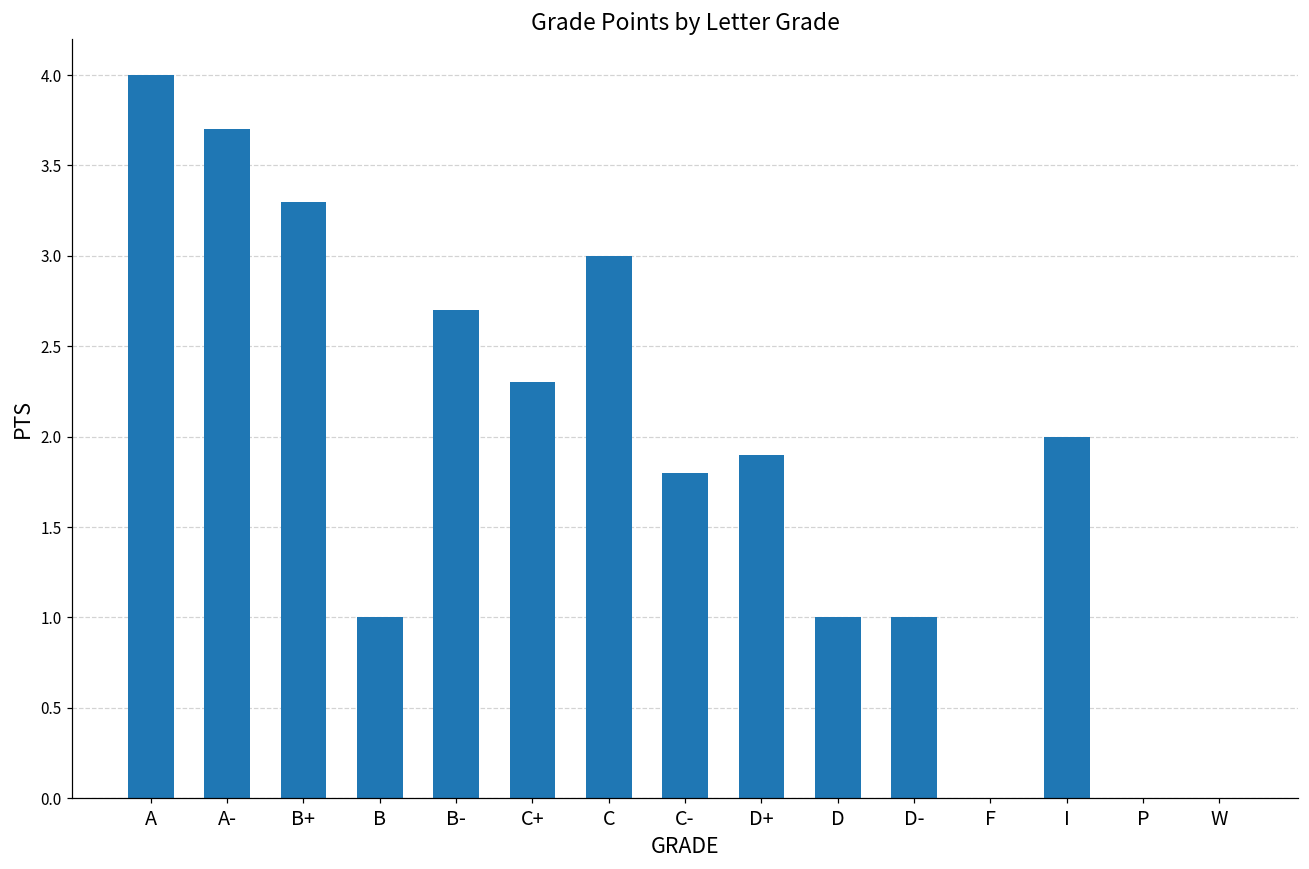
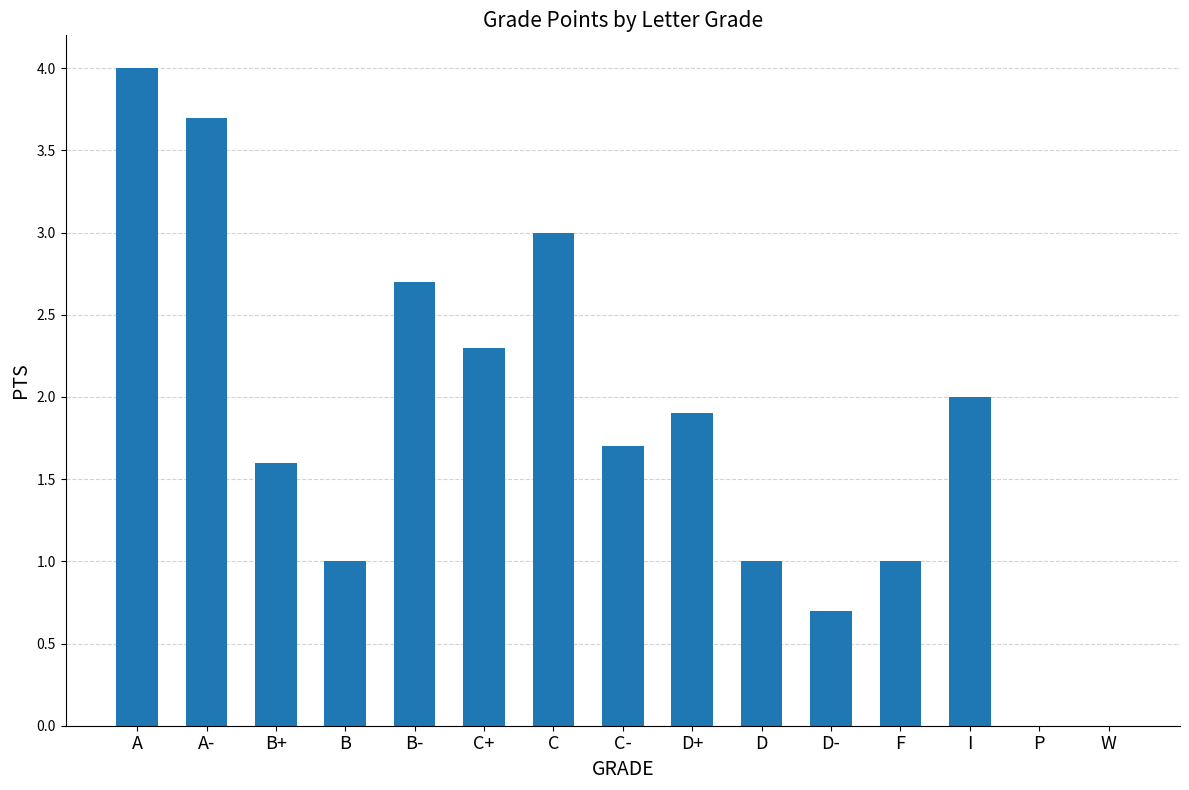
  {
    "A": 4.0,
    "A-": 3.7,
-   "B+": 3.3,
+   "B+": 1.6,
    "B": 1.0,
    "B-": 2.7,
    "C+": 2.3,
    "C": 3.0,
-   "C-": 1.8,
+   "C-": 1.7,
    "D+": 1.9,
    "D": 1.0,
-   "D-": 1.0,
-   "F": 0,
+   "D-": 0.7,
+   "F": 1,
    "I": 2.0,
    "P": 0.0,
    "W": 0.0
  }
